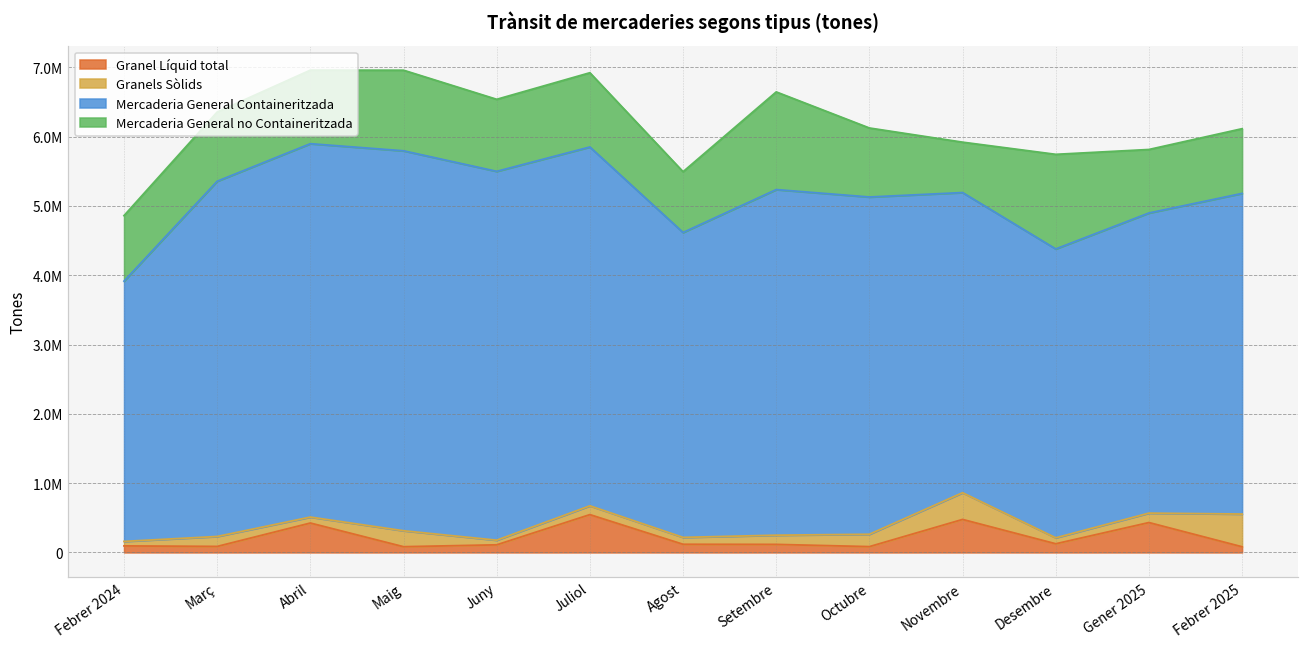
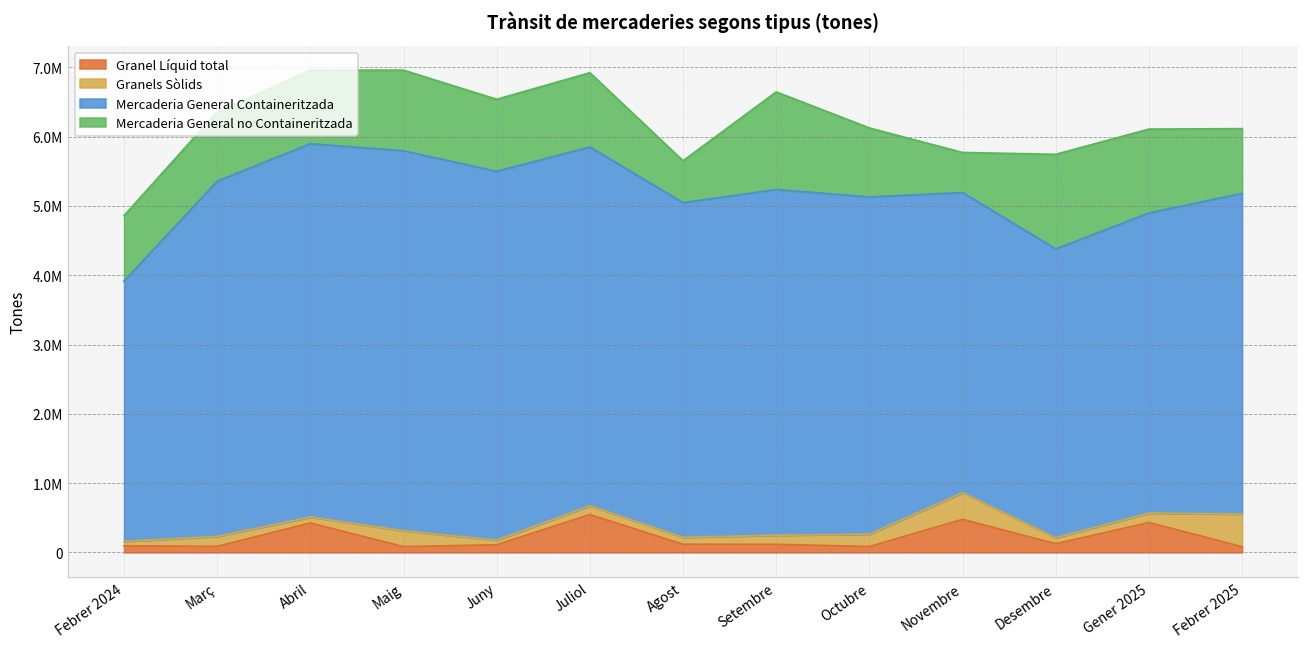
  {
    "Granel Líquid total": {
      "Febrer 2024": 100000,
      "Març": 100000,
      "Abril": 400000,
      "Maig": 100000,
      "Juny": 100000,
      "Juliol": 500000,
      "Agost": 100000,
      "Setembre": 100000,
      "Octubre": 100000,
      "Novembre": 500000,
      "Desembre": 100000,
      "Gener 2025": 400000,
      "Febrer 2025": 100000
    },
    "Granels Sòlids": {
      "Febrer 2024": 100000,
      "Març": 100000,
      "Abril": 100000,
      "Maig": 200000,
      "Juny": 100000,
      "Juliol": 100000,
      "Agost": 100000,
      "Setembre": 100000,
      "Octubre": 200000,
      "Novembre": 400000,
      "Desembre": 100000,
      "Gener 2025": 100000,
      "Febrer 2025": 500000
    },
    "Mercaderia General Containeritzada": {
      "Febrer 2024": 3800000,
      "Març": 5100000,
      "Abril": 5400000,
      "Maig": 5500000,
      "Juny": 5300000,
      "Juliol": 5200000,
-     "Agost": 4400000,
+     "Agost": 4800000,
      "Setembre": 5000000,
      "Octubre": 4900000,
      "Novembre": 4300000,
      "Desembre": 4200000,
      "Gener 2025": 4300000,
      "Febrer 2025": 4600000
    },
    "Mercaderia General no Containeritzada": {
      "Febrer 2024": 900000,
      "Maig": 1200000,
      "Juny": 1000000,
      "Juliol": 1100000,
-     "Agost": 900000,
+     "Agost": 600000,
      "Setembre": 1400000,
      "Octubre": 1000000,
-     "Novembre": 700000,
+     "Novembre": 600000,
      "Desembre": 1400000,
-     "Gener 2025": 900000,
+     "Gener 2025": 1200000,
      "Febrer 2025": 900000
    }
  }
